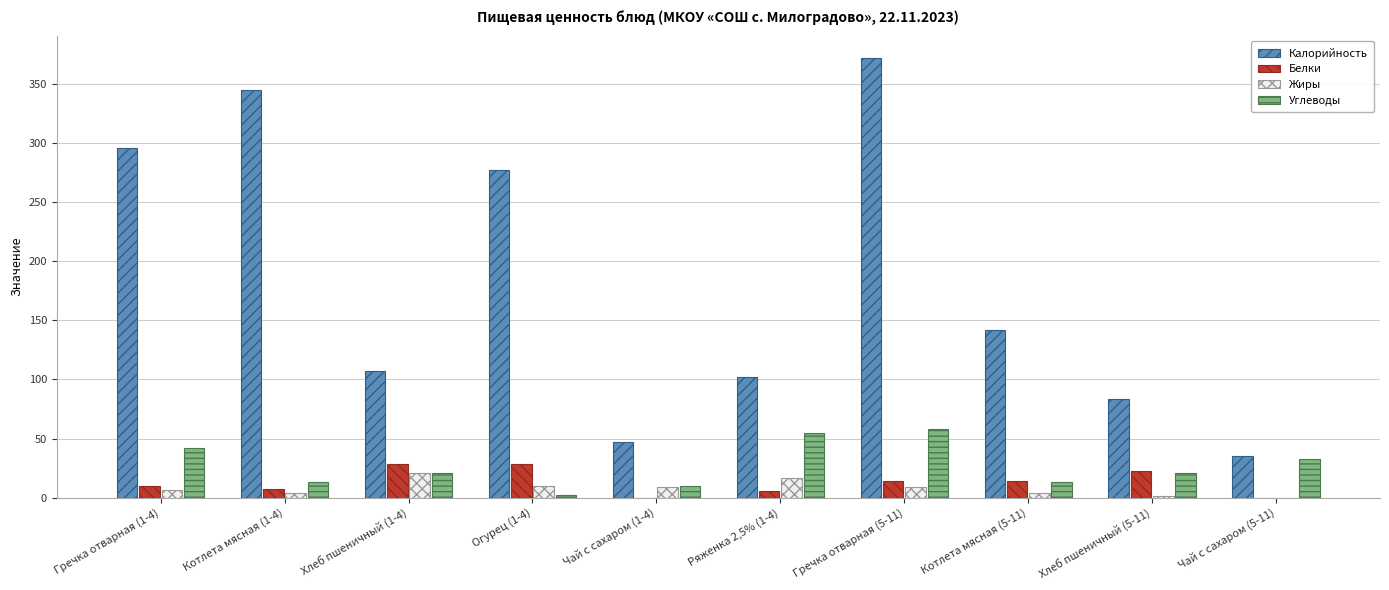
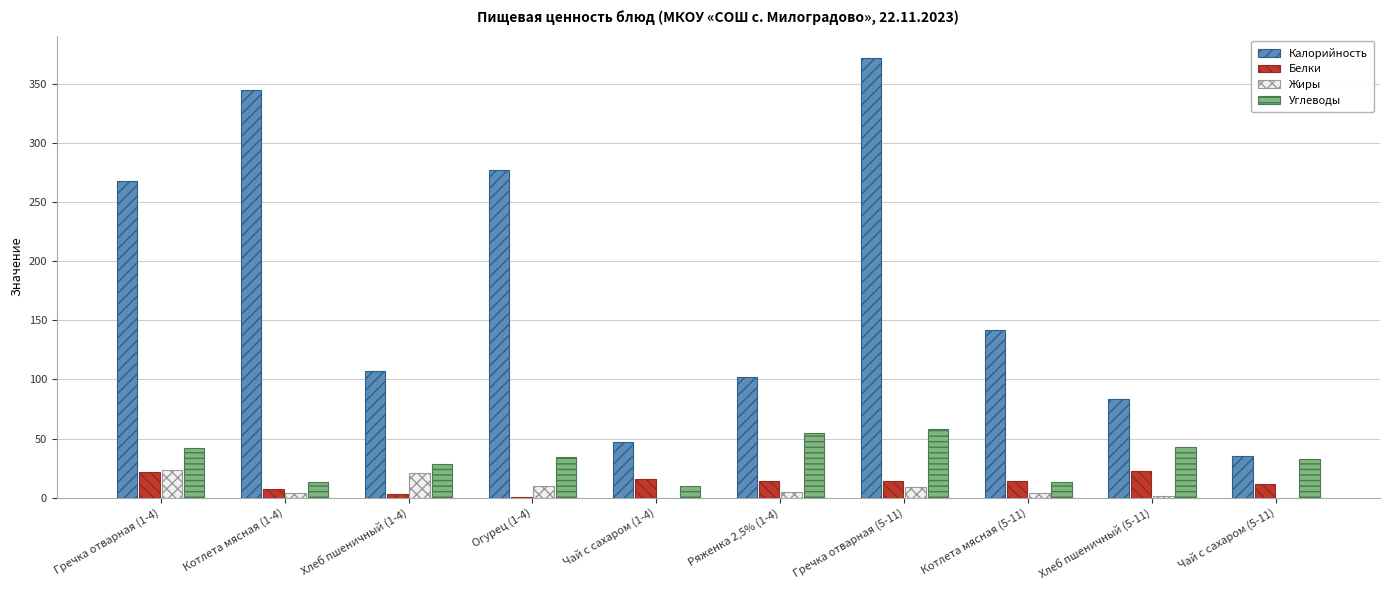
  {
    "Калорийность": {
-     "Гречка отварная (1-4)": 296,
+     "Гречка отварная (1-4)": 268,
      "Котлета мясная (1-4)": 345,
      "Хлеб пшеничный (1-4)": 107,
      "Огурец (1-4)": 277,
      "Чай с сахаром (1-4)": 47,
      "Ряженка 2,5% (1-4)": 102,
      "Гречка отварная (5-11)": 372,
      "Котлета мясная (5-11)": 142,
      "Хлеб пшеничный (5-11)": 83,
      "Чай с сахаром (5-11)": 35
    },
    "Белки": {
-     "Гречка отварная (1-4)": 10,
+     "Гречка отварная (1-4)": 22,
      "Котлета мясная (1-4)": 7,
-     "Хлеб пшеничный (1-4)": 28,
-     "Огурец (1-4)": 29,
-     "Чай с сахаром (1-4)": 0,
-     "Ряженка 2,5% (1-4)": 6,
+     "Хлеб пшеничный (1-4)": 3,
+     "Огурец (1-4)": 1,
+     "Чай с сахаром (1-4)": 16,
+     "Ряженка 2,5% (1-4)": 14,
      "Гречка отварная (5-11)": 14,
      "Котлета мясная (5-11)": 14,
      "Хлеб пшеничный (5-11)": 23,
-     "Чай с сахаром (5-11)": 0
+     "Чай с сахаром (5-11)": 12
    },
    "Жиры": {
-     "Гречка отварная (1-4)": 6,
+     "Гречка отварная (1-4)": 23,
      "Котлета мясная (1-4)": 4,
      "Хлеб пшеничный (1-4)": 21,
      "Огурец (1-4)": 10,
-     "Чай с сахаром (1-4)": 9,
-     "Ряженка 2,5% (1-4)": 17,
+     "Чай с сахаром (1-4)": 0,
+     "Ряженка 2,5% (1-4)": 5,
      "Гречка отварная (5-11)": 9,
      "Котлета мясная (5-11)": 4
    },
    "Углеводы": {
      "Гречка отварная (1-4)": 42,
      "Котлета мясная (1-4)": 13,
-     "Хлеб пшеничный (1-4)": 21,
-     "Огурец (1-4)": 3,
+     "Хлеб пшеничный (1-4)": 29,
+     "Огурец (1-4)": 35,
      "Чай с сахаром (1-4)": 10,
      "Ряженка 2,5% (1-4)": 55,
      "Гречка отварная (5-11)": 58,
      "Котлета мясная (5-11)": 13,
-     "Хлеб пшеничный (5-11)": 21,
+     "Хлеб пшеничный (5-11)": 43,
      "Чай с сахаром (5-11)": 32
    }
  }
